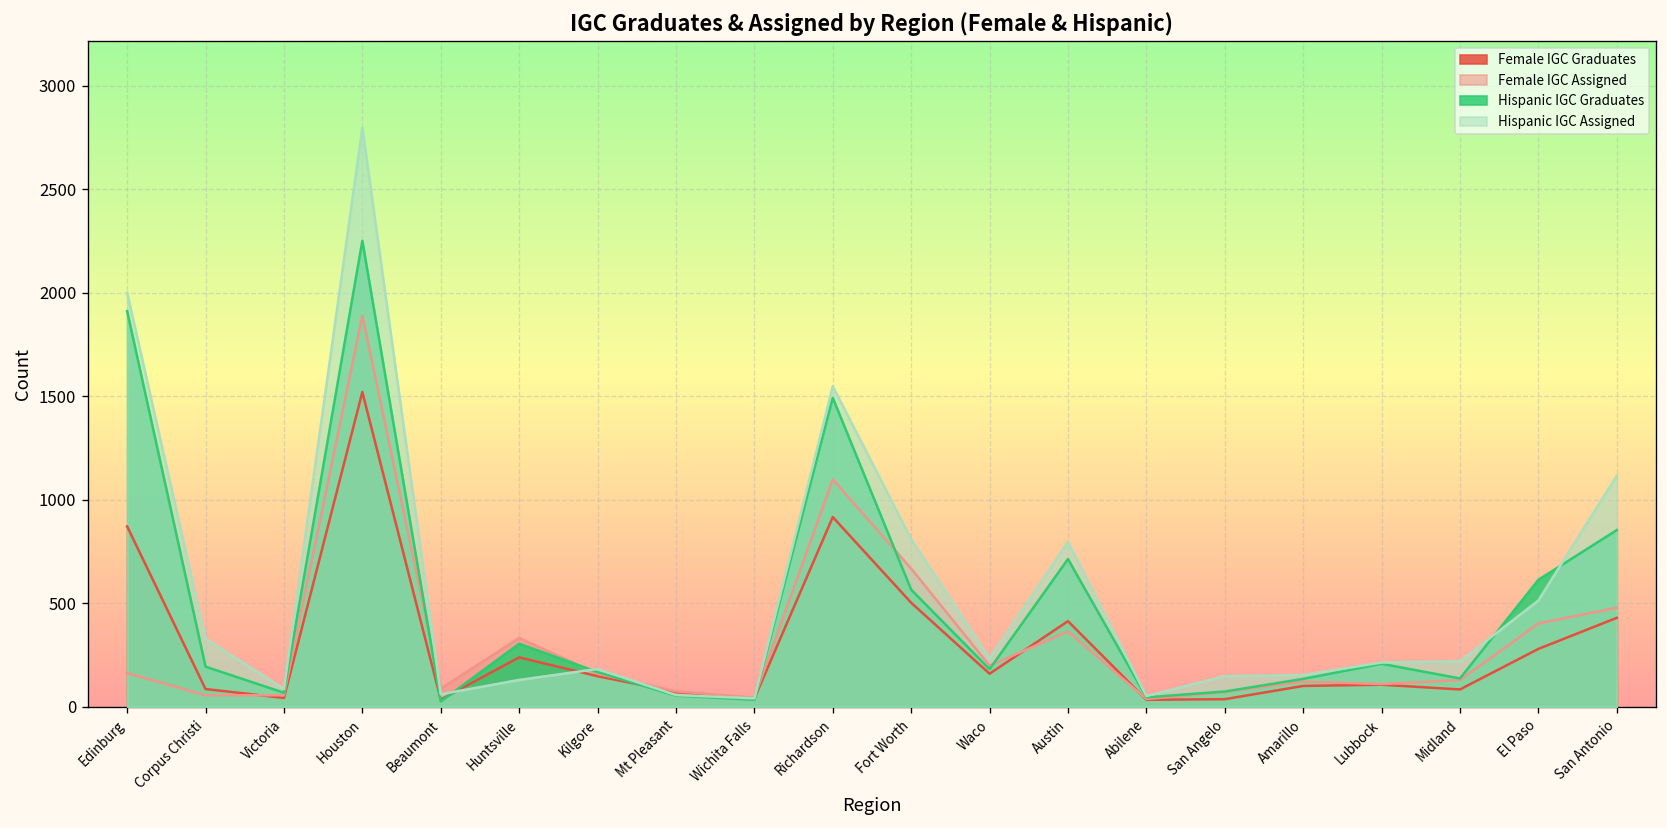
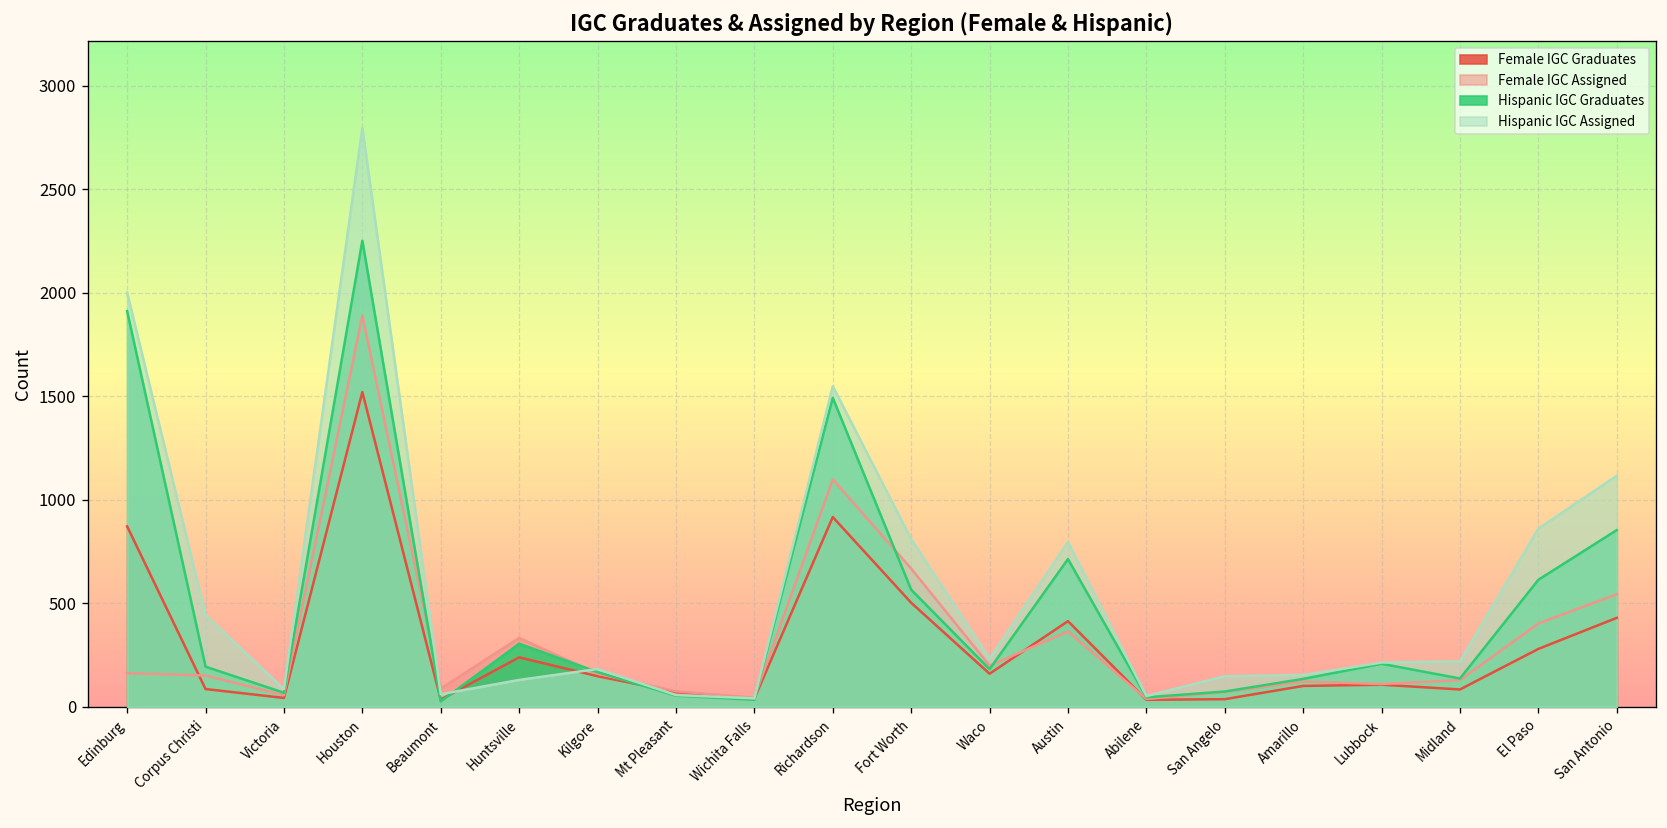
  {
    "Female IGC Graduates": {
      "Edinburg": 870,
      "Corpus Christi": 90,
      "Houston": 1520,
      "Huntsville": 240,
      "Richardson": 920,
      "Fort Worth": 500,
      "Waco": 160,
      "Austin": 410,
      "San Angelo": 40,
      "Amarillo": 100,
      "Midland": 80,
      "El Paso": 280,
      "San Antonio": 430
    },
    "Female IGC Assigned": {
      "Edinburg": 160,
-     "Corpus Christi": 60,
+     "Corpus Christi": 150,
      "Houston": 1890,
      "Beaumont": 90,
      "Huntsville": 330,
      "Richardson": 1100,
      "Fort Worth": 670,
      "Waco": 200,
      "Austin": 360,
      "El Paso": 400,
-     "San Antonio": 480
+     "San Antonio": 540
    },
    "Hispanic IGC Graduates": {
      "Edinburg": 1910,
      "Corpus Christi": 190,
      "Houston": 2250,
      "Huntsville": 310,
      "Richardson": 1490,
      "Fort Worth": 570,
      "Waco": 180,
      "Austin": 710,
      "El Paso": 610,
      "San Antonio": 850
    },
    "Hispanic IGC Assigned": {
      "Edinburg": 2000,
-     "Corpus Christi": 330,
+     "Corpus Christi": 440,
      "Victoria": 90,
      "Houston": 2800,
      "Beaumont": 60,
      "Huntsville": 130,
      "Kilgore": 180,
      "Richardson": 1550,
      "Fort Worth": 810,
      "Waco": 230,
      "Austin": 800,
      "San Angelo": 150,
      "Amarillo": 150,
      "Midland": 220,
-     "El Paso": 510,
+     "El Paso": 860,
      "San Antonio": 1120
    }
  }
